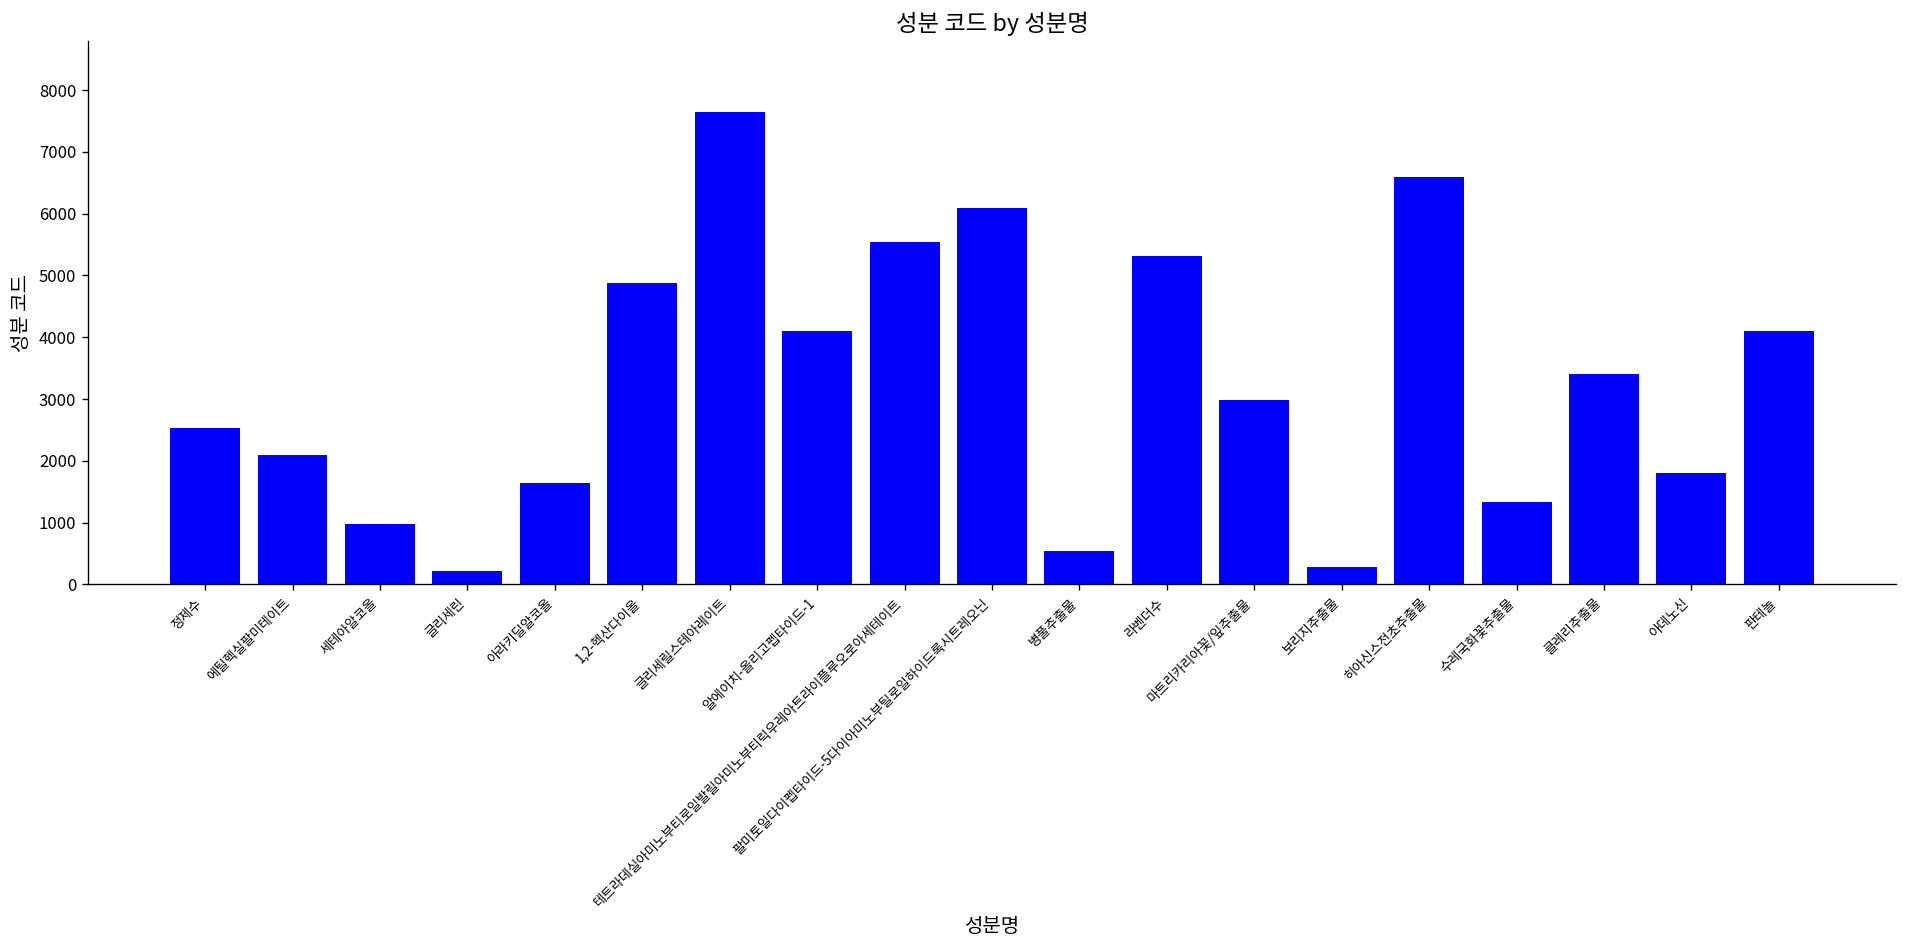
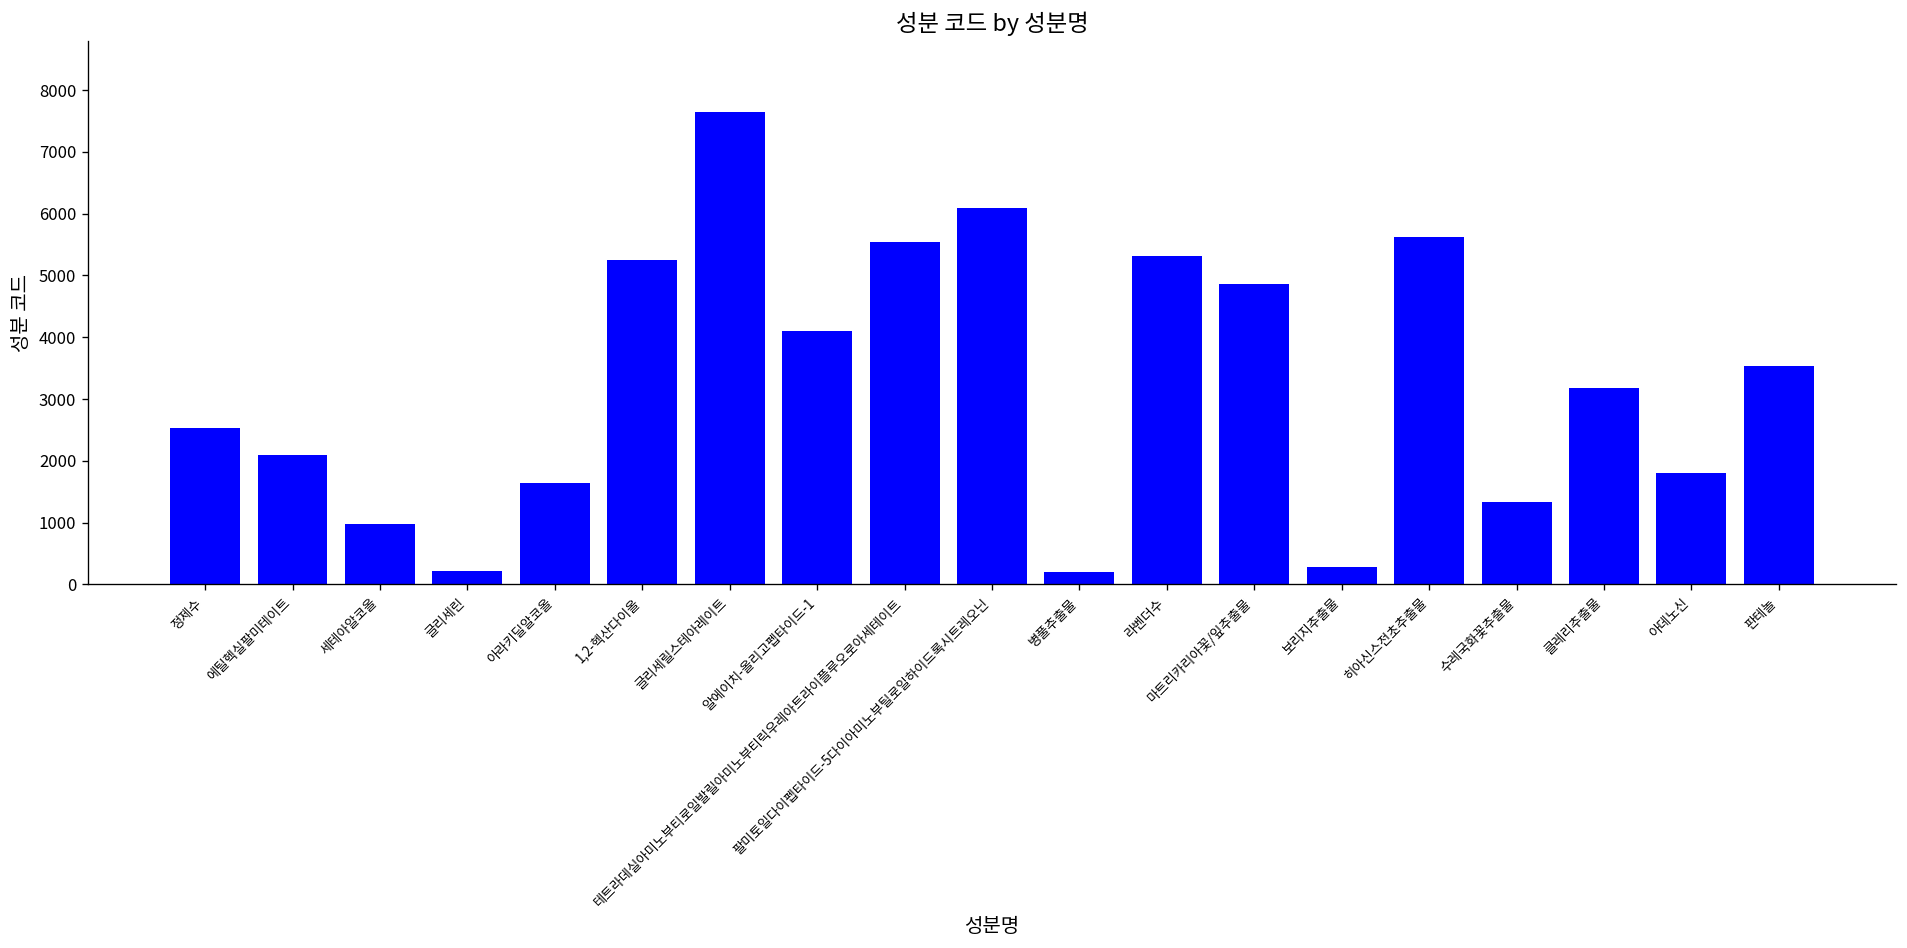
  {
    "정제수": 2500,
    "에틸헥실팔미테이트": 2100,
    "세테아알코올": 1000,
    "글리세린": 200,
    "아라키딜알코올": 1600,
-   "1,2-헥산다이올": 4900,
+   "1,2-헥산다이올": 5200,
    "글리세릴스테아레이트": 7600,
    "알에이치-올리고펩타이드-1": 4100,
    "테트라데실아미노부티로일발릴아미노부티릭우레아트라이플루오로아세테이트": 5500,
    "팔미토일다이펩타이드-5다이아미노부틸로일하이드록시트레오닌": 6100,
-   "병풀추출물": 500,
+   "병풀추출물": 200,
    "라벤더수": 5300,
-   "마트리카리아꽃/잎추출물": 3000,
+   "마트리카리아꽃/잎추출물": 4900,
    "보리지추출물": 300,
-   "히아신스전초추출물": 6600,
+   "히아신스전초추출물": 5600,
    "수레국화꽃추출물": 1300,
-   "클레리추출물": 3400,
+   "클레리추출물": 3200,
    "아데노신": 1800,
-   "판테놀": 4100
+   "판테놀": 3500
  }
